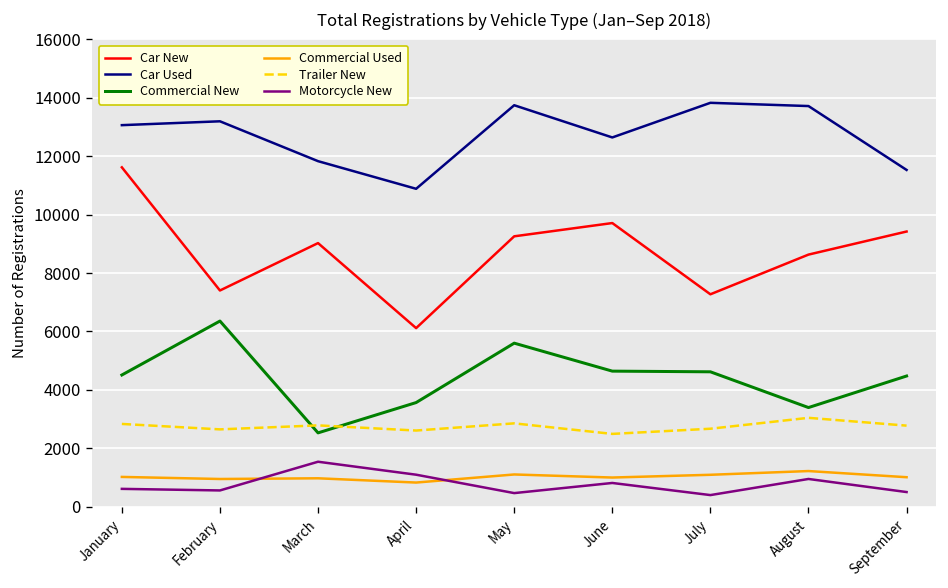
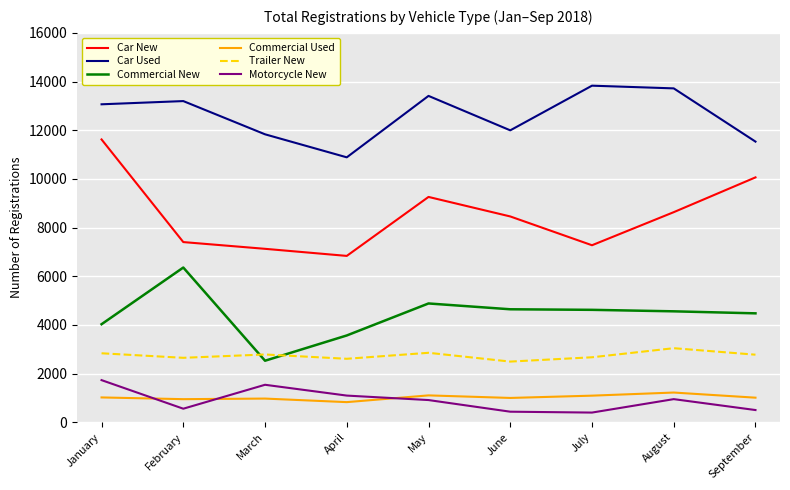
  {
    "Car New": {
      "January": 11600,
      "February": 7400,
-     "March": 9000,
-     "April": 6100,
+     "March": 7100,
+     "April": 6800,
      "May": 9300,
-     "June": 9700,
+     "June": 8500,
      "July": 7300,
      "August": 8600,
-     "September": 9400
+     "September": 10100
    },
    "Car Used": {
      "January": 13100,
      "February": 13200,
      "March": 11800,
      "April": 10900,
-     "May": 13700,
-     "June": 12600,
+     "May": 13400,
+     "June": 12000,
      "July": 13800,
      "August": 13700,
      "September": 11500
    },
    "Commercial New": {
-     "January": 4500,
+     "January": 4000,
      "February": 6400,
      "March": 2500,
      "April": 3600,
-     "May": 5600,
+     "May": 4900,
      "June": 4600,
      "July": 4600,
-     "August": 3400,
+     "August": 4600,
      "September": 4500
    },
    "Motorcycle New": {
-     "January": 600,
+     "January": 1700,
      "February": 600,
      "March": 1500,
      "April": 1100,
-     "May": 500,
-     "June": 800,
+     "May": 900,
+     "June": 400,
      "July": 400,
      "August": 1000,
      "September": 500
    }
  }
